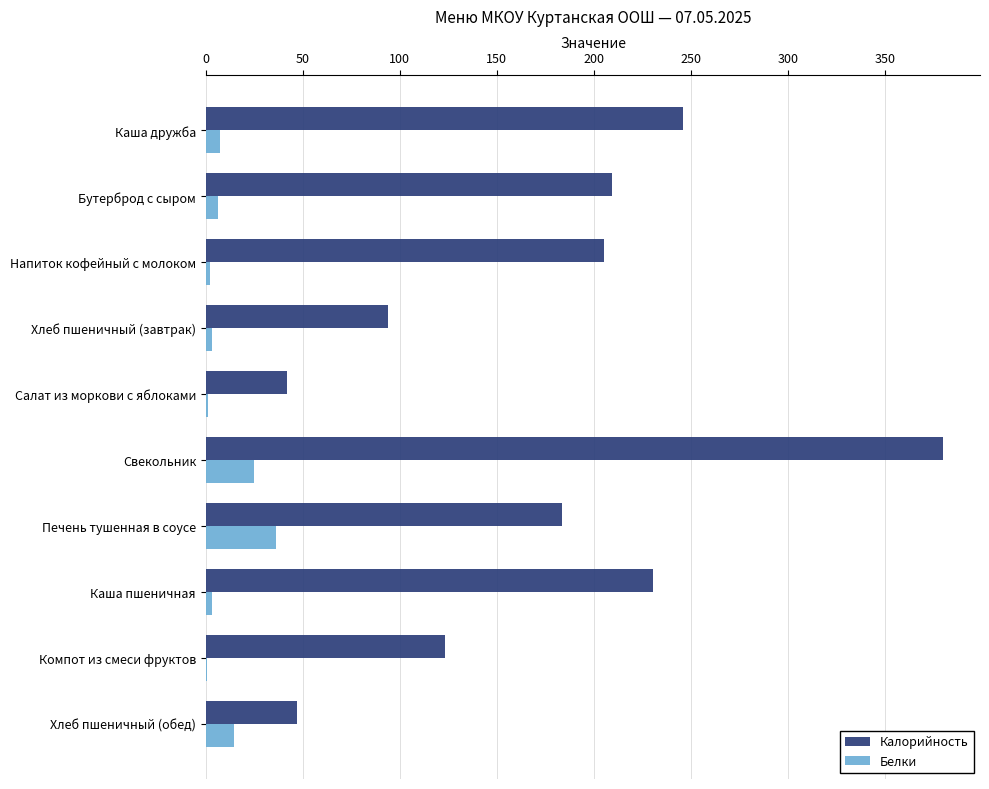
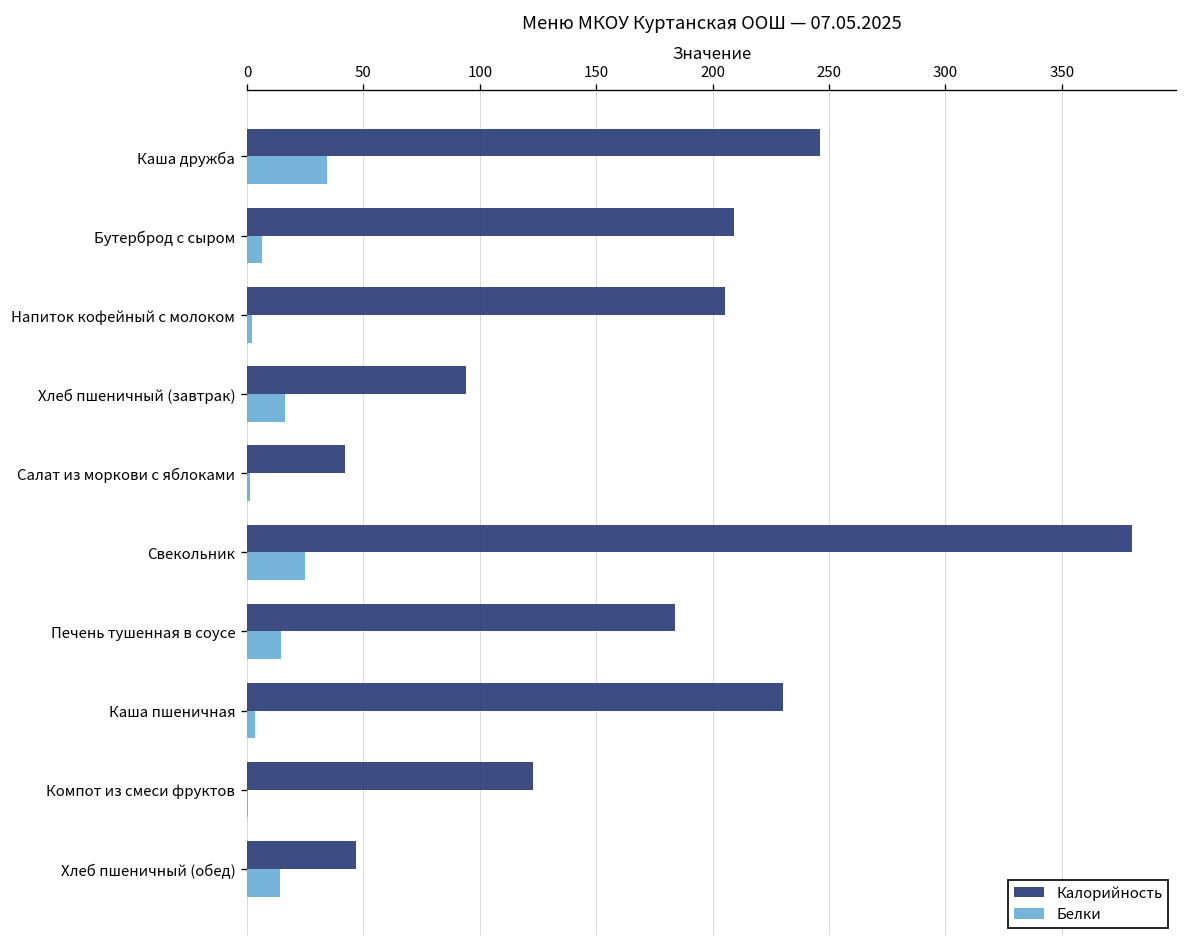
  {
    "Калорийность": {
      "Каша дружба": 246,
      "Бутерброд с сыром": 209,
      "Напиток кофейный с молоком": 205,
      "Хлеб пшеничный (завтрак)": 94,
      "Салат из моркови с яблоками": 42,
      "Свекольник": 380,
      "Печень тушенная в соусе": 184,
      "Каша пшеничная": 230,
      "Компот из смеси фруктов": 123,
      "Хлеб пшеничный (обед)": 47
    },
    "Белки": {
-     "Каша дружба": 8,
+     "Каша дружба": 34,
      "Бутерброд с сыром": 6,
      "Напиток кофейный с молоком": 2,
-     "Хлеб пшеничный (завтрак)": 3,
+     "Хлеб пшеничный (завтрак)": 16,
      "Свекольник": 25,
-     "Печень тушенная в соусе": 36,
+     "Печень тушенная в соусе": 15,
      "Каша пшеничная": 3,
      "Хлеб пшеничный (обед)": 14
    }
  }
